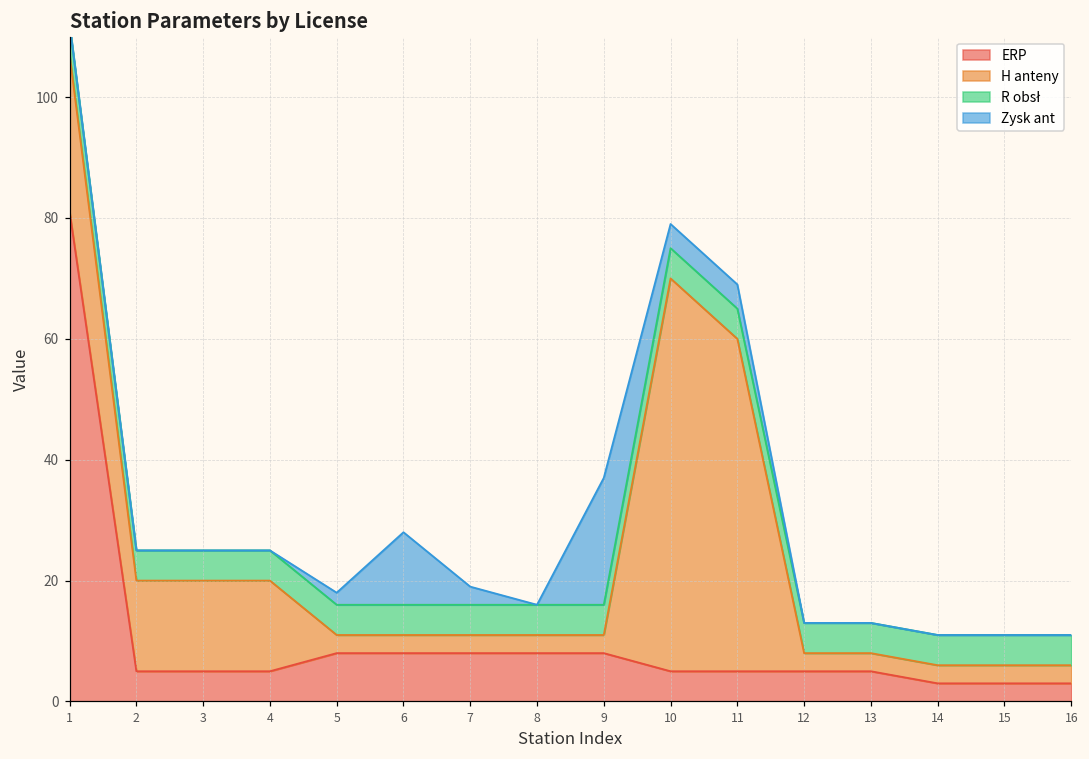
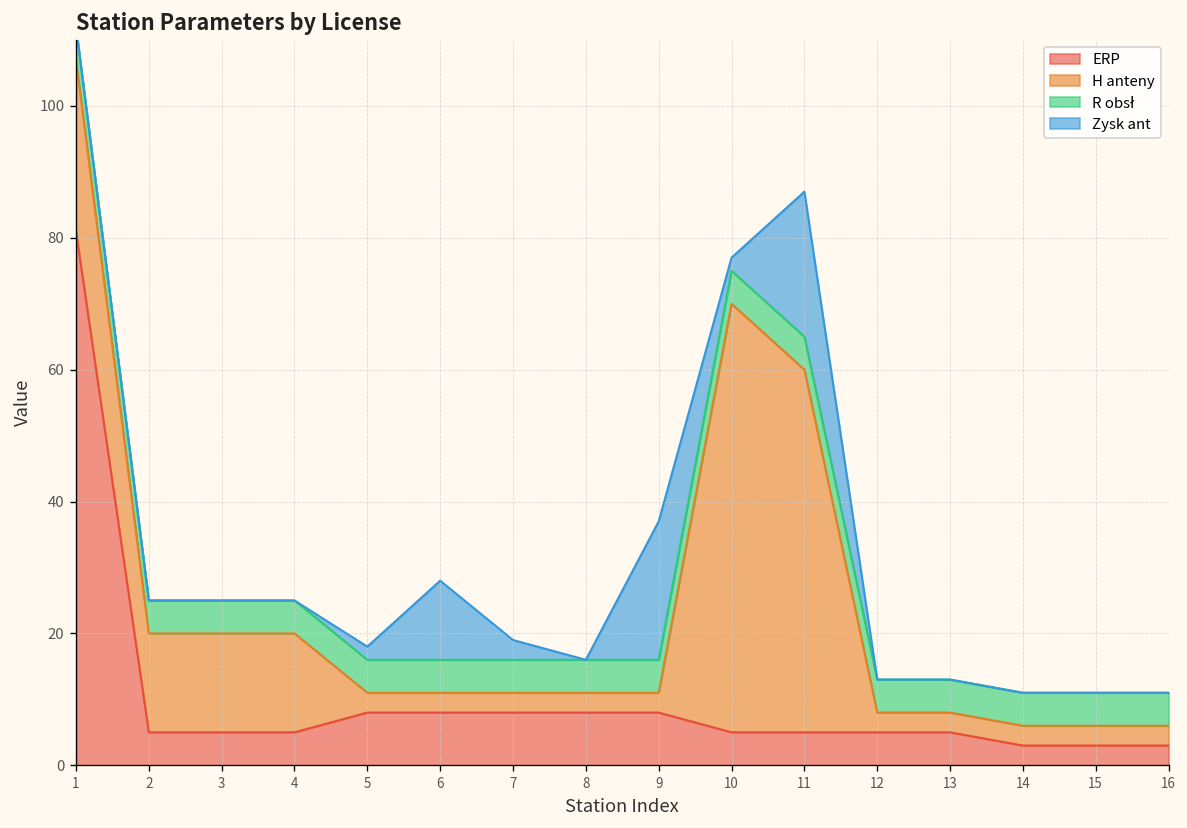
  {
    "R obsł": {
      "5": 5,
      "6": 5,
      "7": 5,
      "9": 5,
      "10": 5,
      "11": 5
    },
    "Zysk ant": {
      "5": 2,
      "6": 12,
      "7": 3,
      "9": 21,
-     "10": 4,
-     "11": 4
+     "10": 2,
+     "11": 22
    }
  }
